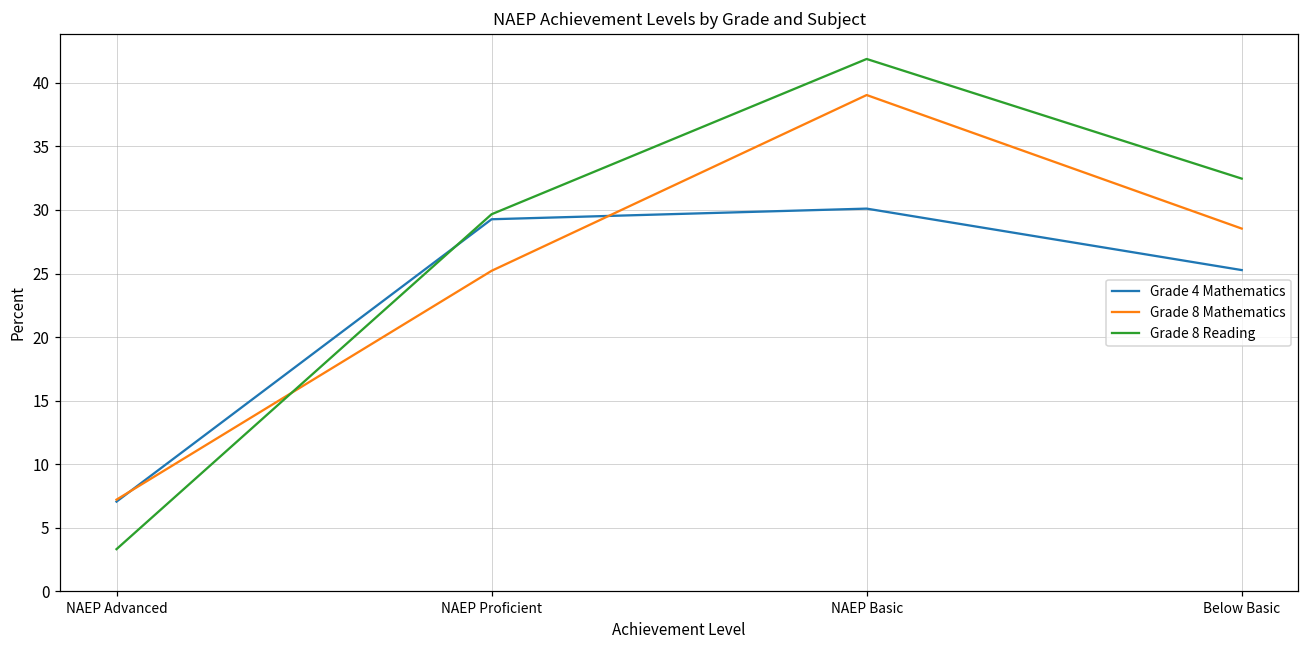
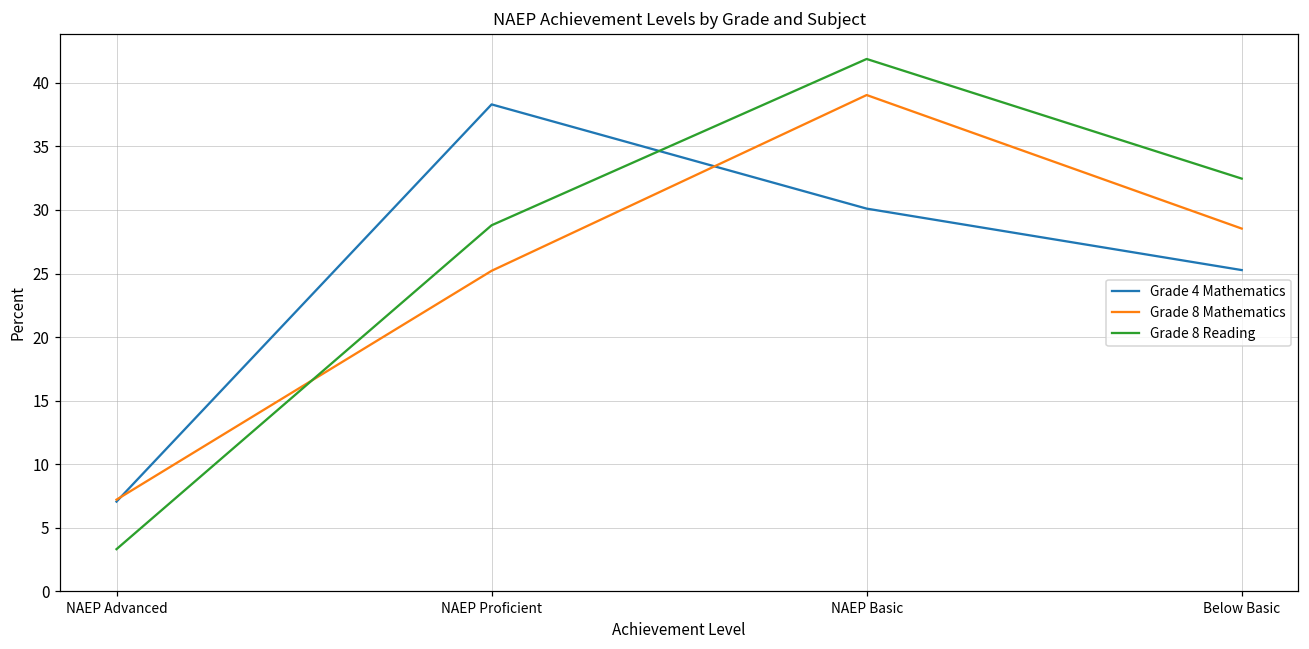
  {
    "Grade 4 Mathematics": {
-     "NAEP Proficient": 29.3,
+     "NAEP Proficient": 38.3,
      "NAEP Basic": 30.1,
      "Below Basic": 25.3
    },
    "Grade 8 Mathematics": {
      "NAEP Proficient": 25.2,
      "NAEP Basic": 39.0,
      "Below Basic": 28.5
    },
    "Grade 8 Reading": {
      "NAEP Advanced": 3.3,
-     "NAEP Proficient": 29.7,
+     "NAEP Proficient": 28.8,
      "NAEP Basic": 41.9,
      "Below Basic": 32.5
    }
  }
